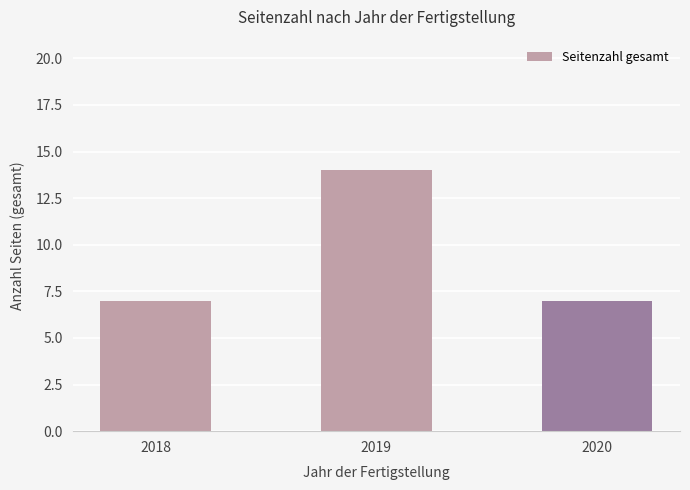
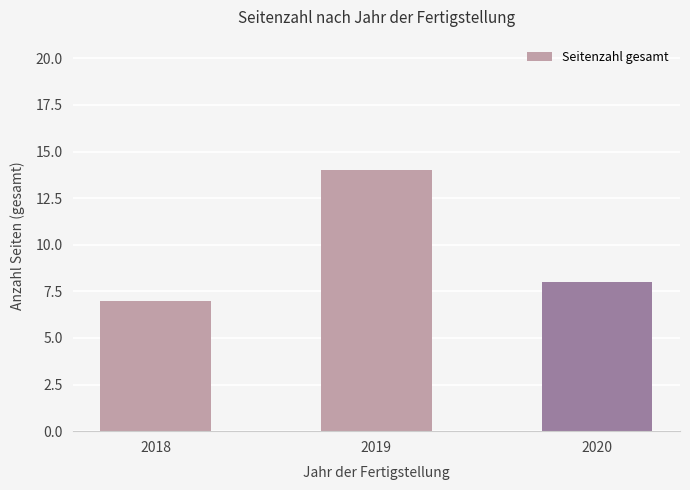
  {
    "2018": 7,
    "2019": 14,
-   "2020": 7
+   "2020": 8
  }
